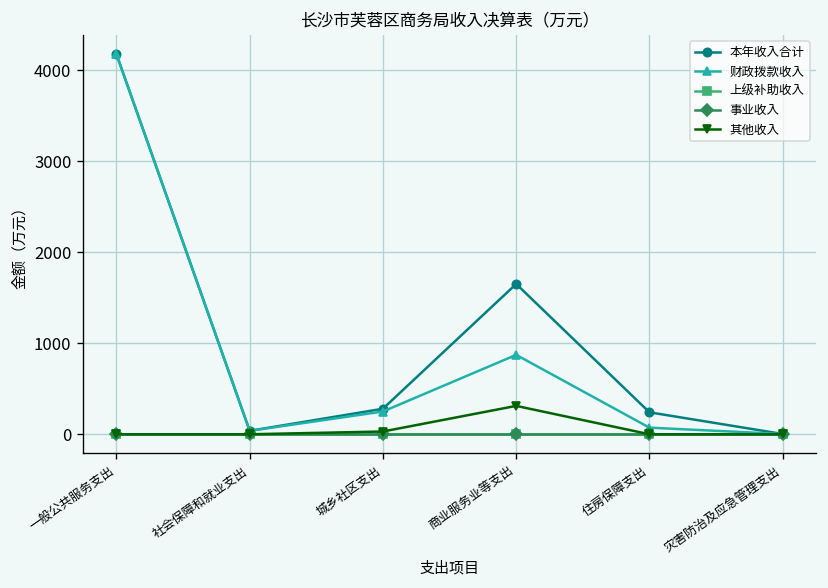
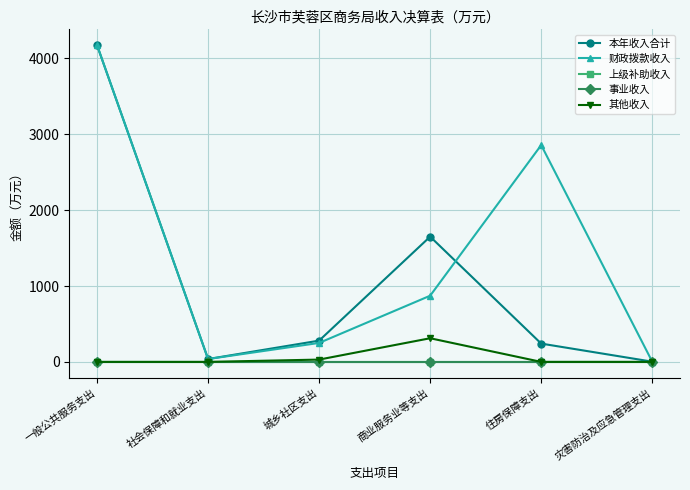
  {
    "本年收入合计": {
      "商业服务业等支出": 1700,
      "住房保障支出": 200
    },
    "财政拨款收入": {
      "商业服务业等支出": 900,
-     "住房保障支出": 100
+     "住房保障支出": 2900
    },
    "事业收入": {
      "商业服务业等支出": 0
    },
    "其他收入": {
      "商业服务业等支出": 300
    }
  }
